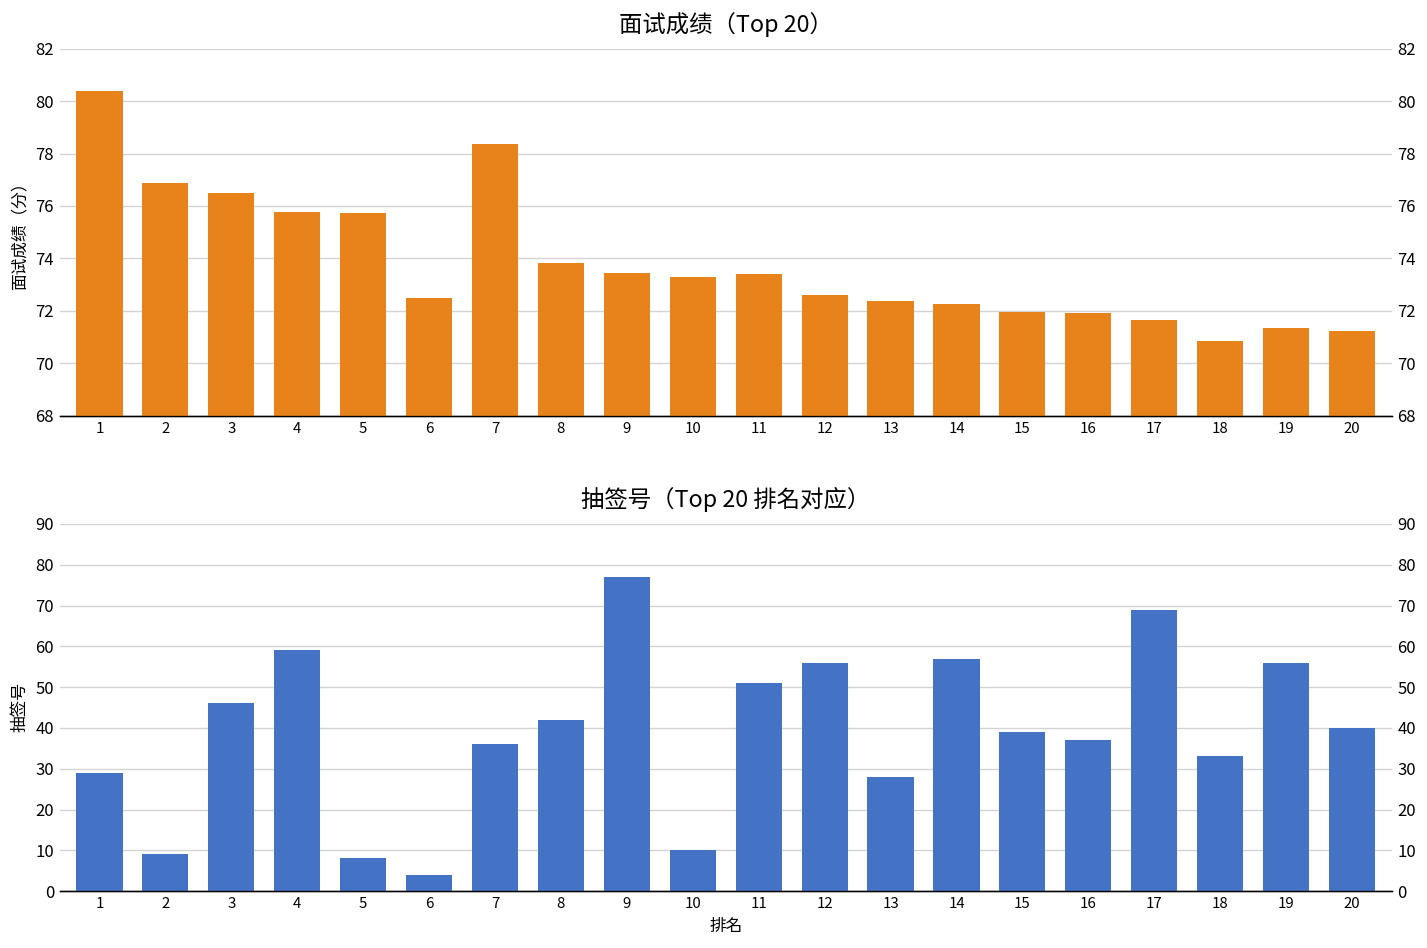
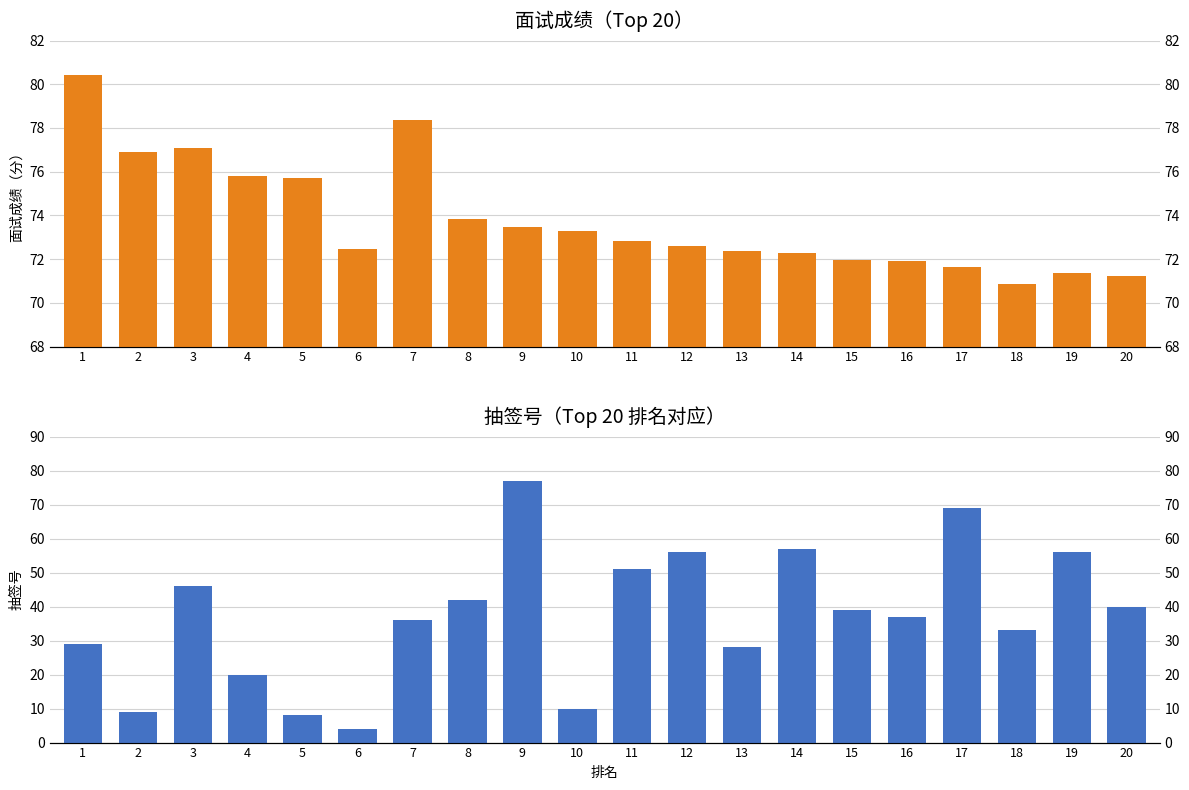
  {
    "面试成绩（Top 20）": {
      "1": 80.4,
      "2": 76.9,
-     "3": 76.5,
+     "3": 77.1,
      "4": 75.8,
      "5": 75.7,
      "6": 72.5,
      "7": 78.4,
      "8": 73.8,
      "9": 73.5,
      "10": 73.3,
-     "11": 73.4,
+     "11": 72.8,
      "12": 72.6,
      "13": 72.4,
      "14": 72.3,
      "15": 72.0,
      "16": 71.9,
      "17": 71.7,
      "18": 70.9,
      "19": 71.4,
      "20": 71.2
    },
    "抽签号（Top 20 排名对应）": {
      "1": 29,
      "2": 9,
      "3": 46,
-     "4": 59,
+     "4": 20,
      "5": 8,
      "6": 4,
      "7": 36,
      "8": 42,
      "9": 77,
      "10": 10,
      "11": 51,
      "12": 56,
      "13": 28,
      "14": 57,
      "15": 39,
      "16": 37,
      "17": 69,
      "18": 33,
      "19": 56,
      "20": 40
    }
  }
